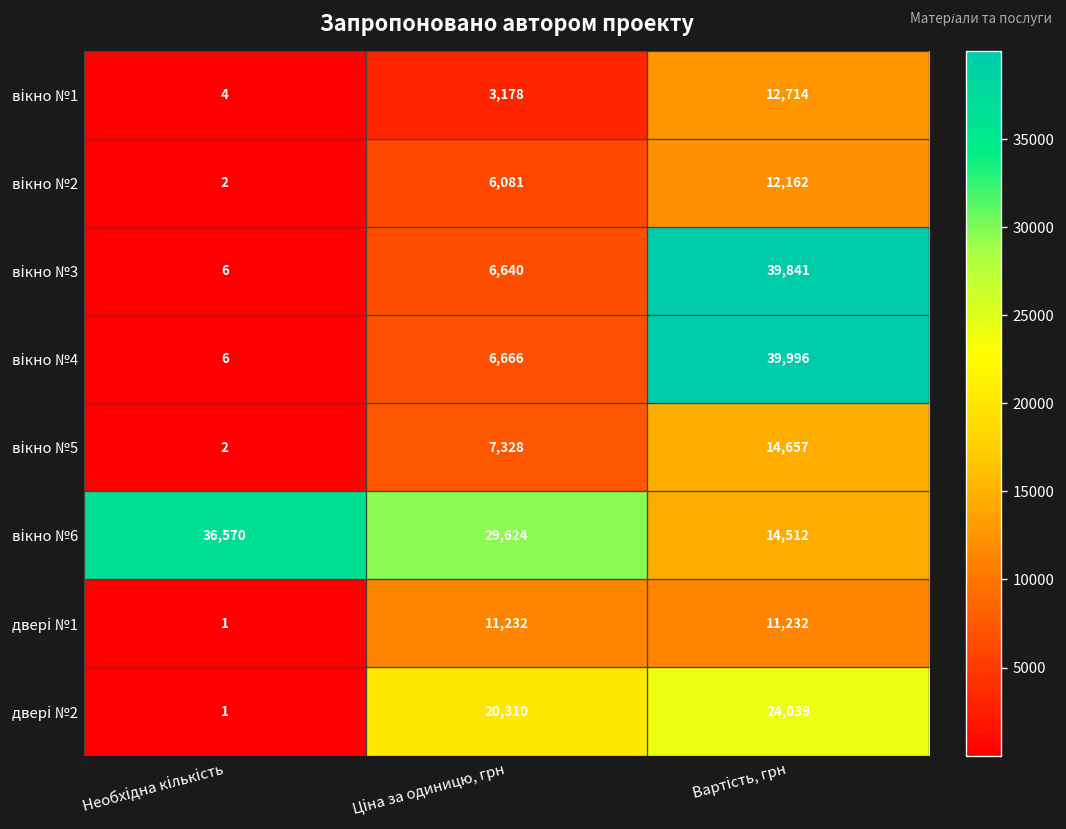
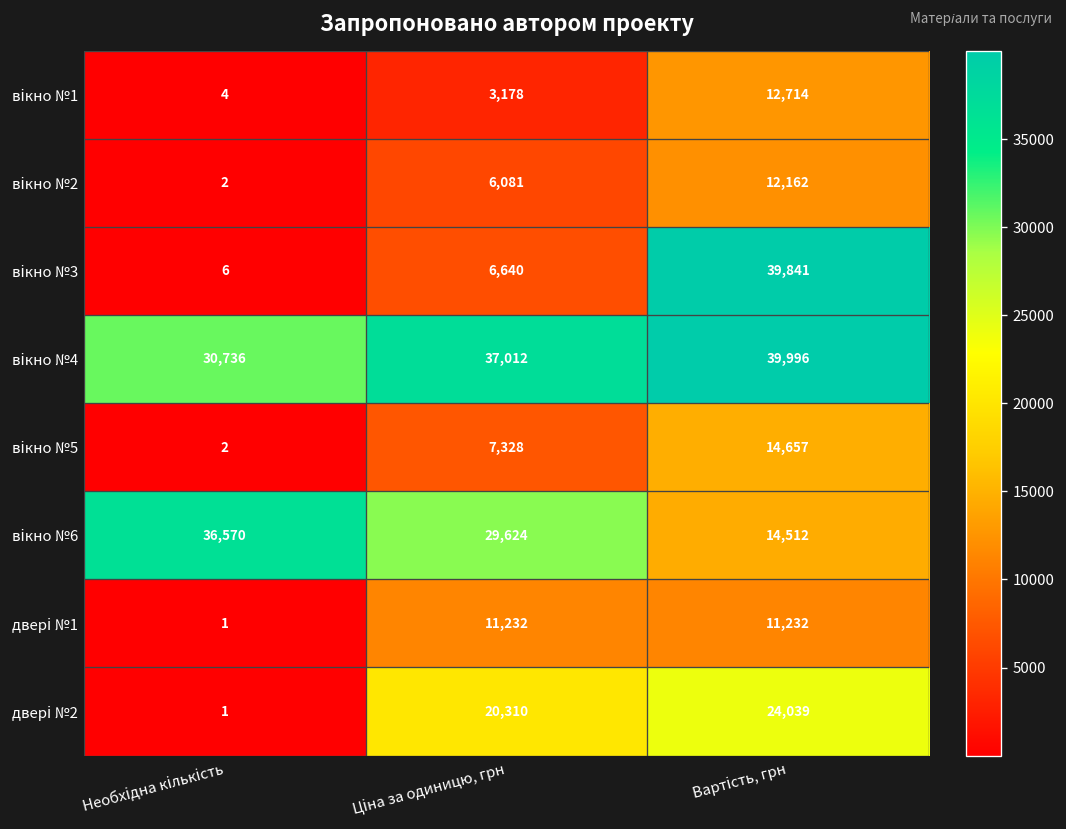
  {
    "вікно №1": {
      "Необхідна кількість": "4",
      "Ціна за одиницю, грн": "3,178",
      "Вартість, грн": "12,714"
    },
    "вікно №2": {
      "Необхідна кількість": "2",
      "Ціна за одиницю, грн": "6,081",
      "Вартість, грн": "12,162"
    },
    "вікно №3": {
      "Необхідна кількість": "6",
      "Ціна за одиницю, грн": "6,640",
      "Вартість, грн": "39,841"
    },
    "вікно №4": {
-     "Необхідна кількість": "6",
-     "Ціна за одиницю, грн": "6,666",
+     "Необхідна кількість": "30,736",
+     "Ціна за одиницю, грн": "37,012",
      "Вартість, грн": "39,996"
    },
    "вікно №5": {
      "Необхідна кількість": "2",
      "Ціна за одиницю, грн": "7,328",
      "Вартість, грн": "14,657"
    },
    "вікно №6": {
      "Необхідна кількість": "36,570",
      "Ціна за одиницю, грн": "29,624",
      "Вартість, грн": "14,512"
    },
    "двері №1": {
      "Необхідна кількість": "1",
      "Ціна за одиницю, грн": "11,232",
      "Вартість, грн": "11,232"
    },
    "двері №2": {
      "Необхідна кількість": "1",
      "Ціна за одиницю, грн": "20,310",
      "Вартість, грн": "24,039"
    }
  }
